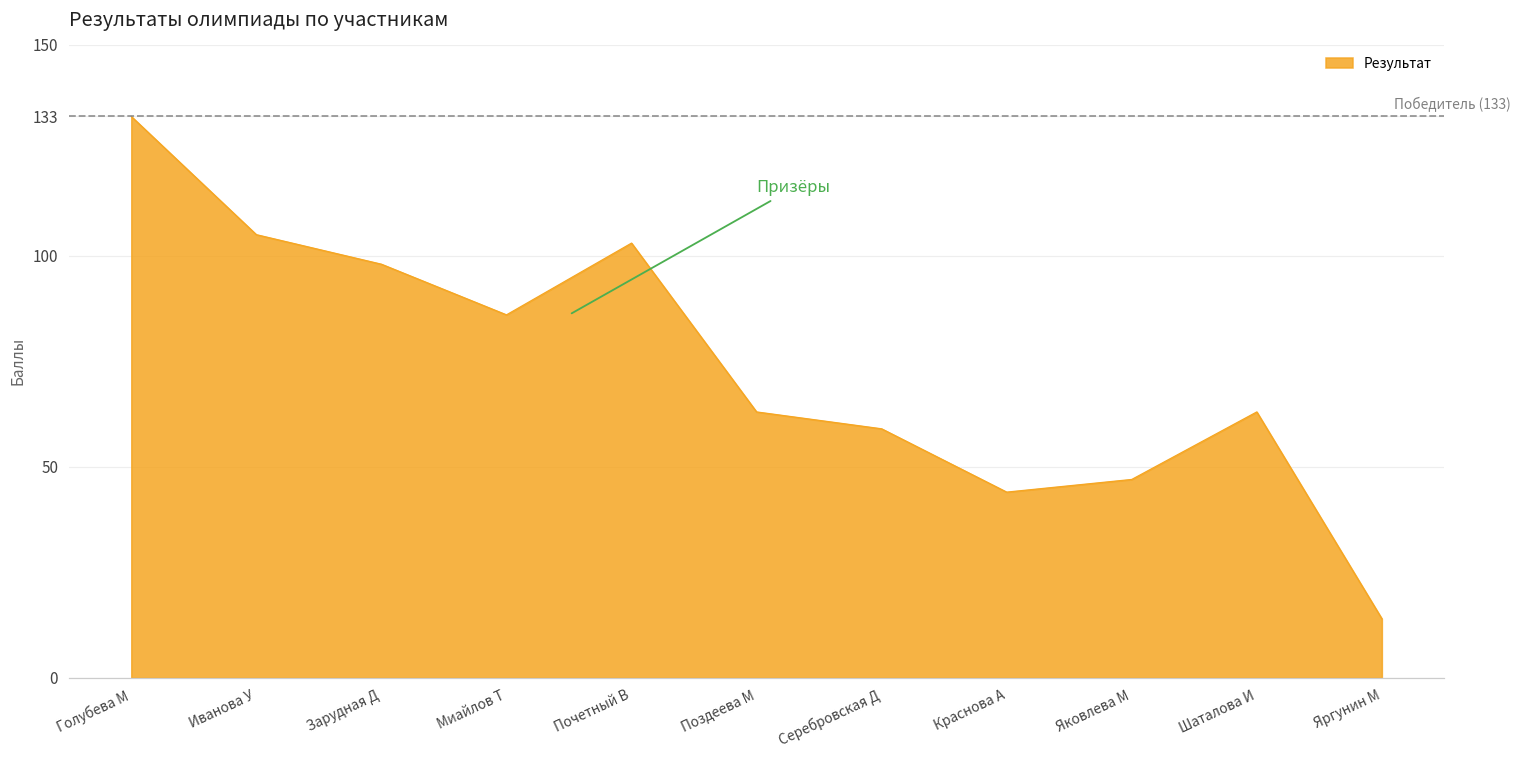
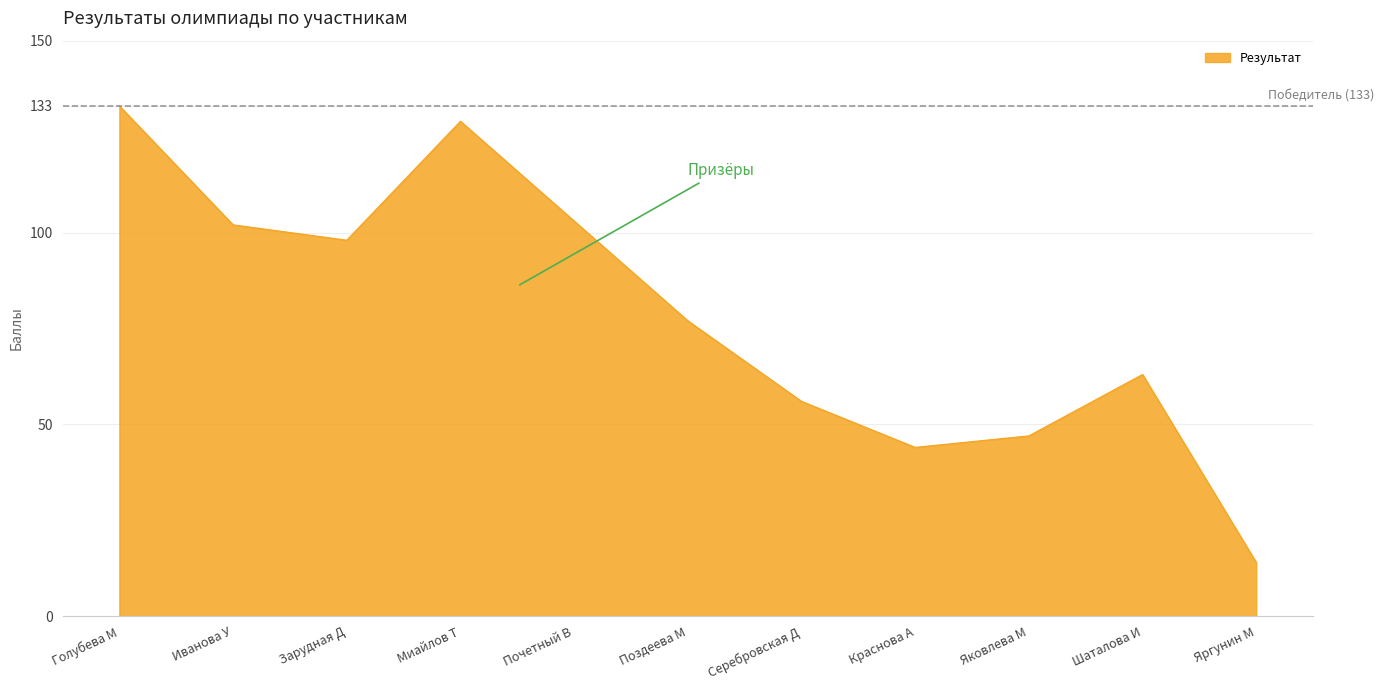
  {
    "Голубева М": 133,
-   "Иванова У": 105,
+   "Иванова У": 102,
    "Зарудная Д": 98,
-   "Миайлов Т": 86,
+   "Миайлов Т": 129,
    "Почетный В": 103,
-   "Поздеева М": 63,
-   "Серебровская Д": 59,
+   "Поздеева М": 77,
+   "Серебровская Д": 56,
    "Краснова А": 44,
    "Яковлева М": 47,
    "Шаталова И": 63,
    "Яргунин М": 14
  }
